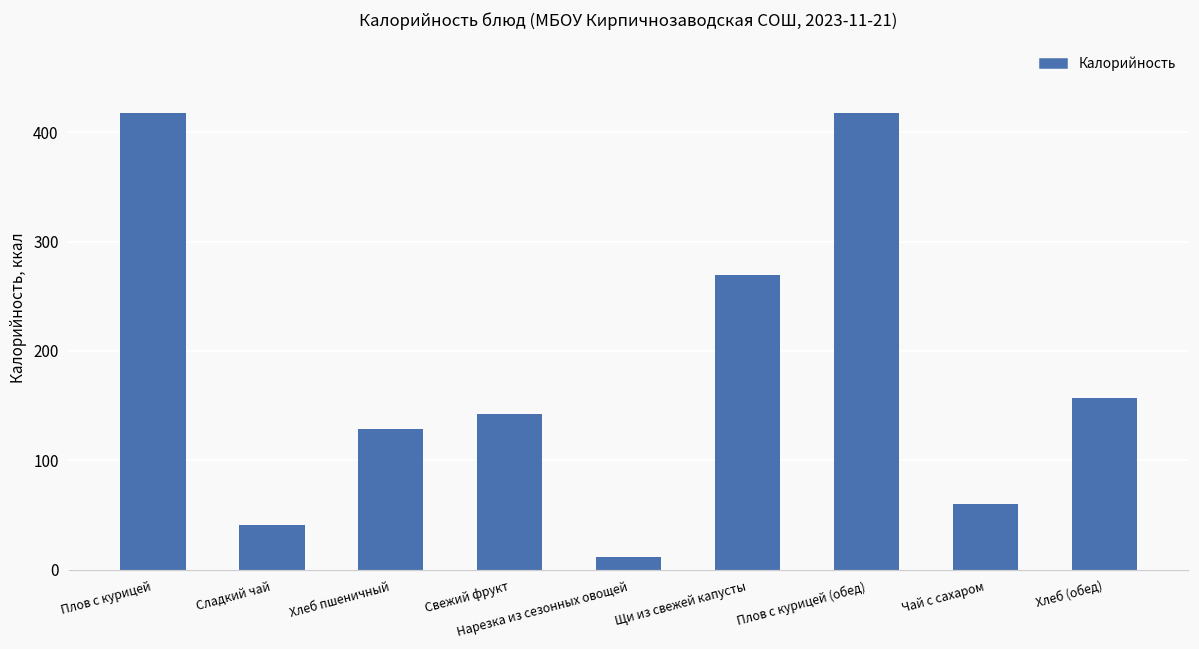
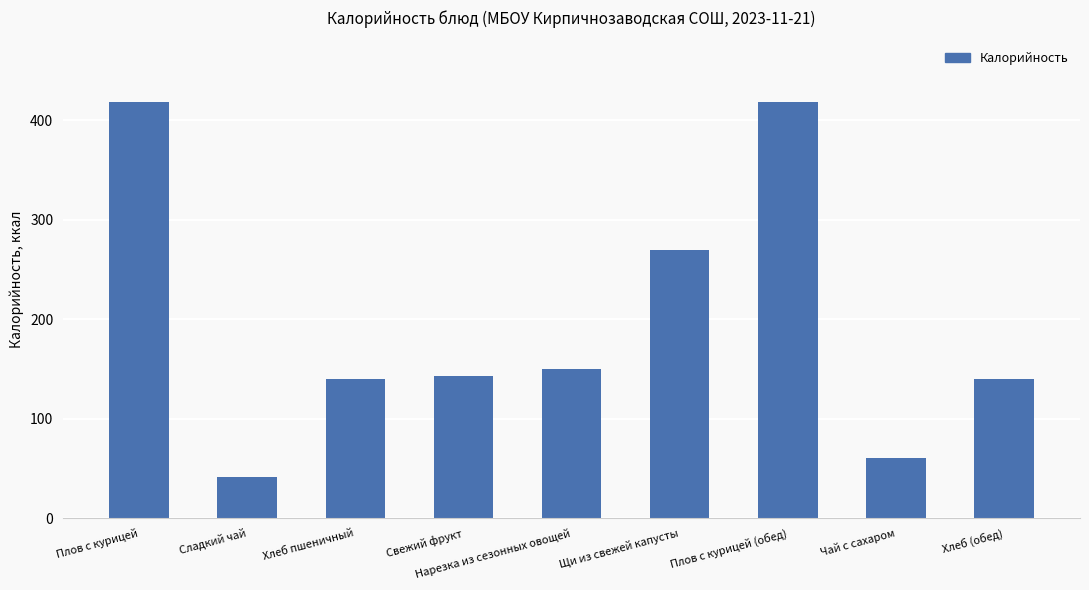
  {
    "Плов с курицей": 420,
    "Сладкий чай": 40,
-   "Хлеб пшеничный": 130,
+   "Хлеб пшеничный": 140,
    "Свежий фрукт": 140,
-   "Нарезка из сезонных овощей": 10,
+   "Нарезка из сезонных овощей": 150,
    "Щи из свежей капусты": 270,
    "Плов с курицей (обед)": 420,
    "Чай с сахаром": 60,
-   "Хлеб (обед)": 160
+   "Хлеб (обед)": 140
  }
